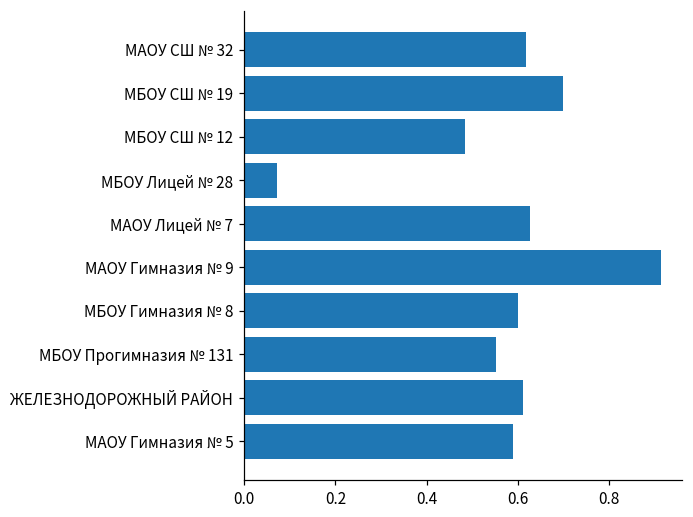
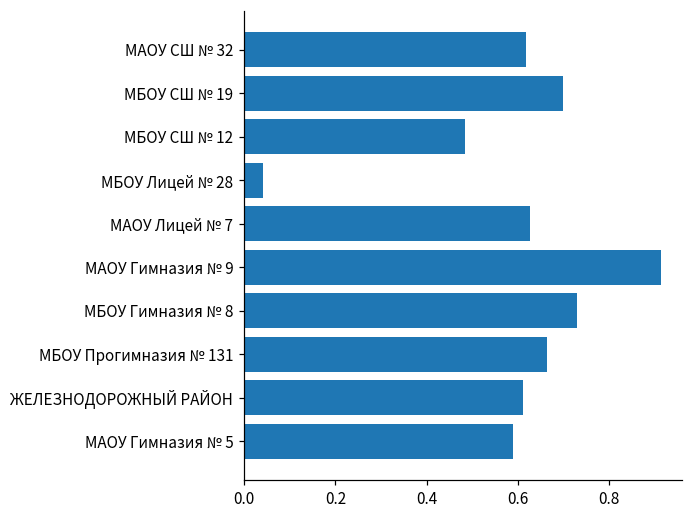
  {
    "МАОУ СШ № 32": 0.62,
    "МБОУ СШ № 19": 0.70,
    "МБОУ СШ № 12": 0.48,
-   "МБОУ Лицей № 28": 0.07,
+   "МБОУ Лицей № 28": 0.04,
    "МАОУ Лицей № 7": 0.63,
    "МАОУ Гимназия № 9": 0.91,
-   "МБОУ Гимназия № 8": 0.60,
-   "МБОУ Прогимназия № 131": 0.55,
+   "МБОУ Гимназия № 8": 0.73,
+   "МБОУ Прогимназия № 131": 0.66,
    "ЖЕЛЕЗНОДОРОЖНЫЙ РАЙОН": 0.61,
    "МАОУ Гимназия № 5": 0.59
  }
